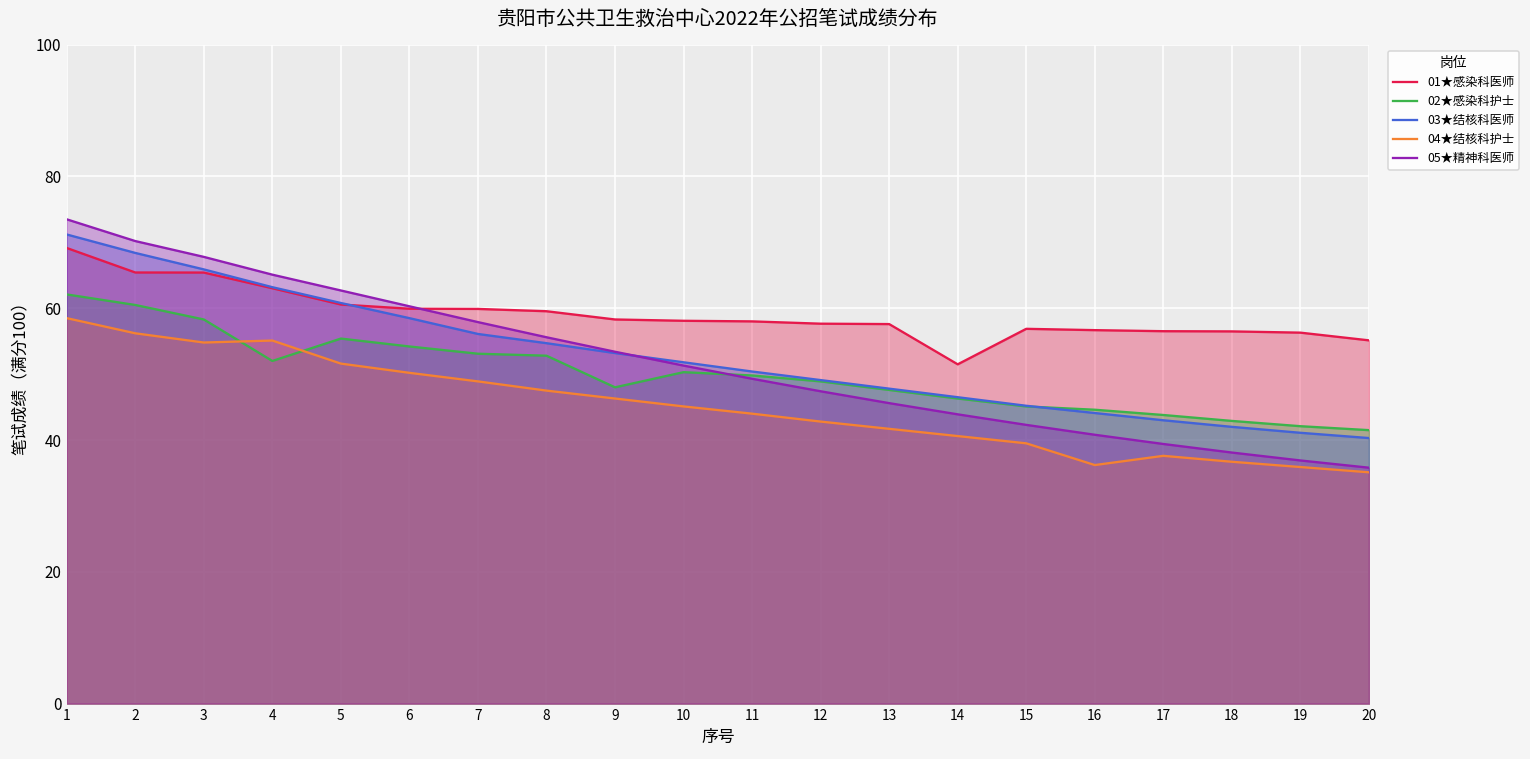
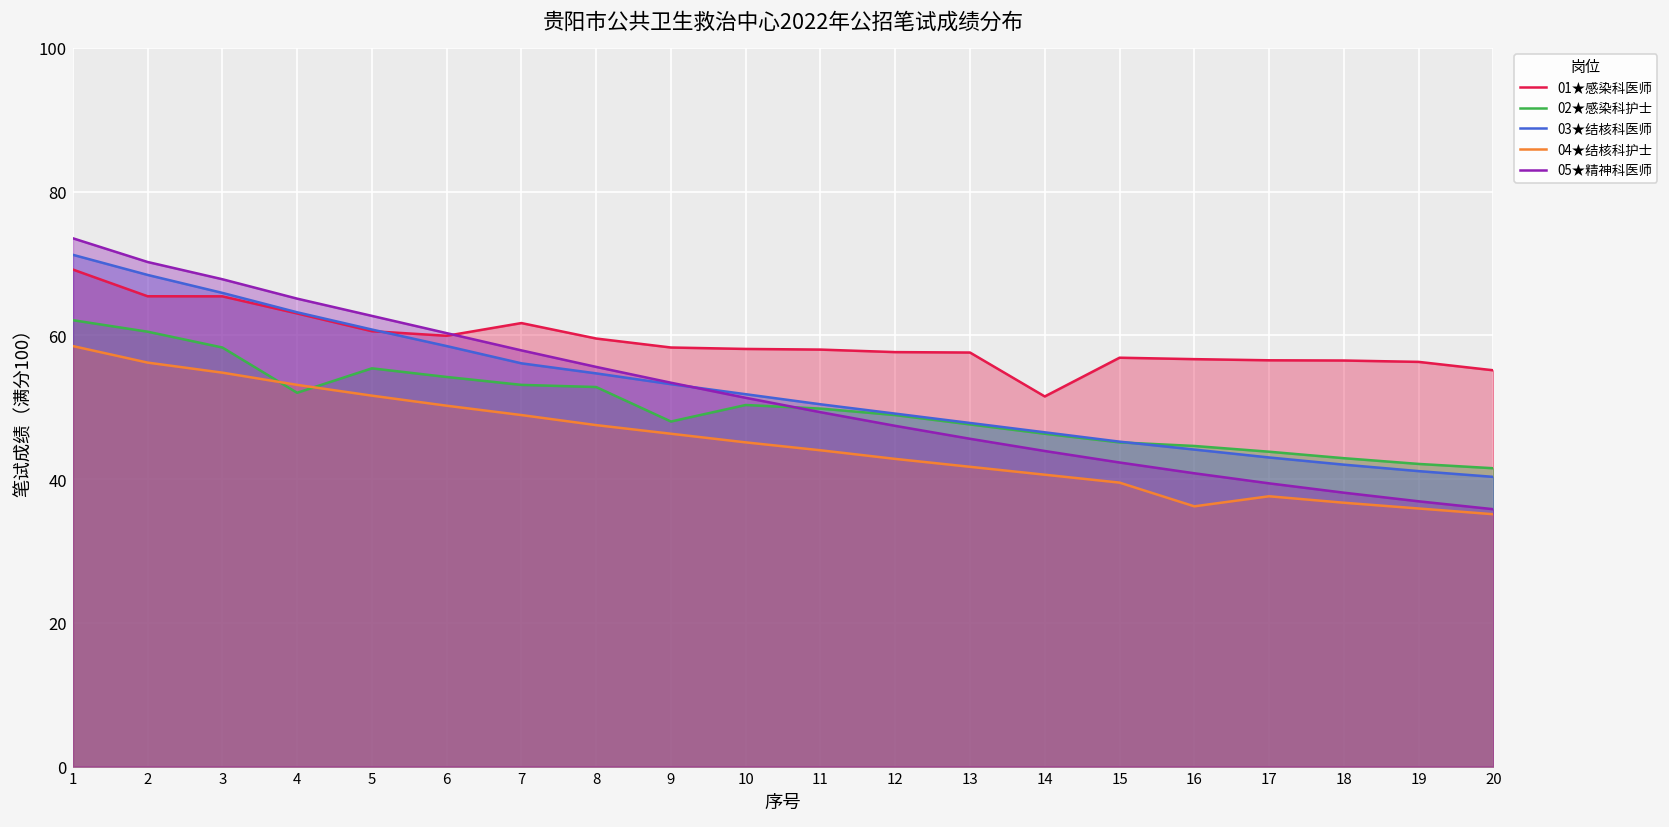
  {
    "01★感染科医师": {
      "1": 69,
      "2": 65,
      "3": 65,
-     "7": 60,
+     "7": 62,
      "8": 60,
      "9": 58,
      "10": 58,
      "11": 58,
      "12": 58,
      "13": 58,
      "14": 51,
      "15": 57,
      "16": 57,
      "17": 57,
      "18": 56,
      "19": 56,
      "20": 55
    },
    "02★感染科护士": {
      "1": 62,
      "2": 61,
      "3": 58,
      "4": 52,
      "5": 55,
      "6": 54,
      "7": 53,
      "8": 53,
      "9": 48,
      "10": 50,
      "11": 50,
      "16": 45,
      "17": 44,
      "18": 43,
      "19": 42,
      "20": 42
    },
    "03★结核科医师": {
      "1": 71,
      "2": 68,
      "3": 66,
      "6": 59,
      "7": 56,
      "8": 55,
      "10": 52,
      "11": 50,
      "16": 44,
      "17": 43,
      "18": 42,
      "19": 41,
      "20": 40
    },
    "04★结核科护士": {
      "1": 59,
      "2": 56,
      "3": 55,
-     "4": 55,
+     "4": 53,
      "5": 52,
      "6": 50,
      "7": 49,
      "8": 48,
      "9": 46,
      "10": 45,
      "11": 44,
      "12": 43,
      "13": 42,
      "14": 41,
      "15": 40,
      "16": 36,
      "17": 38,
      "18": 37,
      "19": 36,
      "20": 35
    },
    "05★精神科医师": {
      "1": 74,
      "2": 70,
      "3": 68,
      "4": 65,
      "5": 63,
      "7": 58,
      "8": 56,
      "10": 51,
      "11": 49,
      "12": 47,
      "13": 46,
      "14": 44,
      "15": 42,
      "16": 41,
      "17": 39,
      "18": 38,
      "19": 37,
      "20": 36
    }
  }
